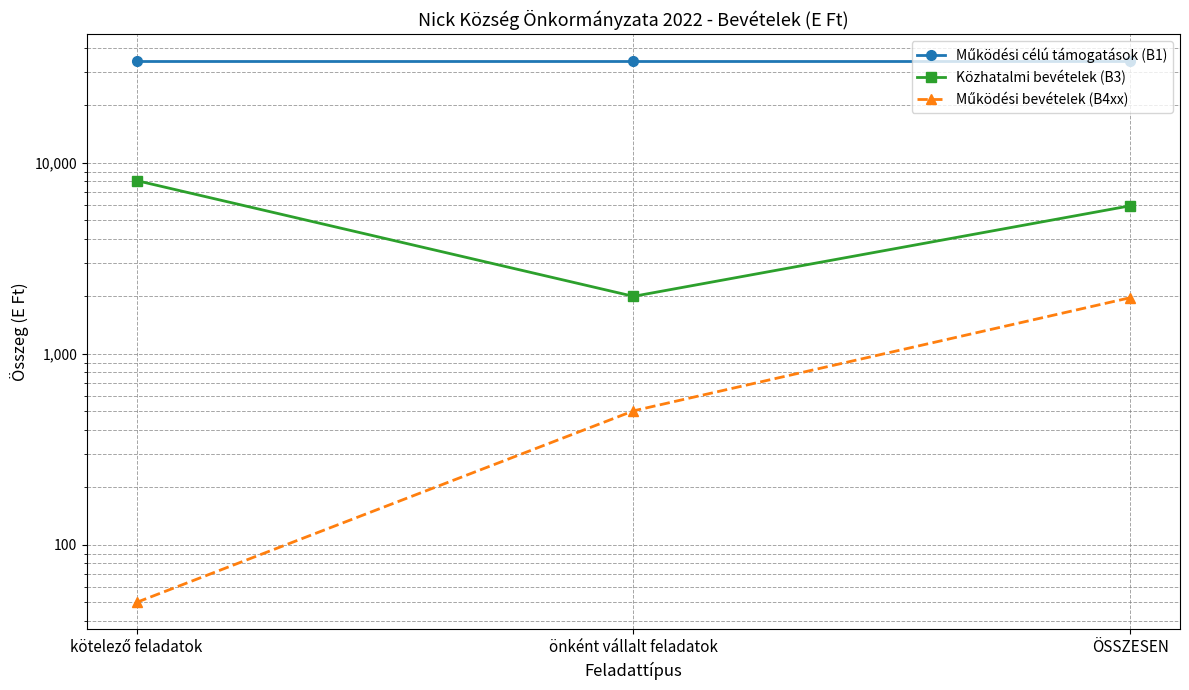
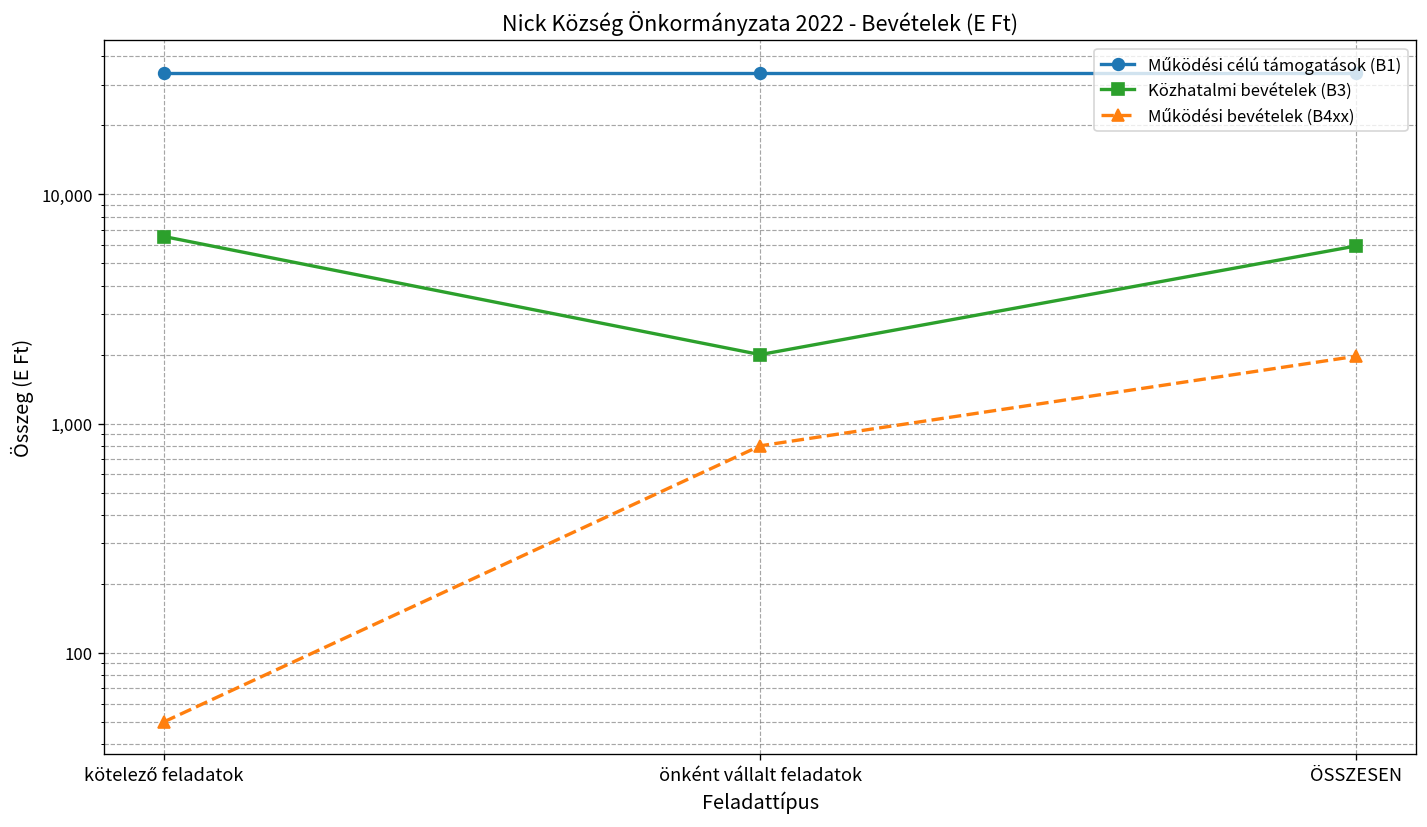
  {
    "Működési célú támogatások (B1)": {
      "kötelező feladatok": "34,000",
      "önként vállalt feladatok": "34,000"
    },
    "Közhatalmi bevételek (B3)": {
-     "kötelező feladatok": "8,100",
+     "kötelező feladatok": "6,600",
      "önként vállalt feladatok": "2,000",
      "ÖSSZESEN": "6,000"
    },
    "Működési bevételek (B4xx)": {
      "kötelező feladatok": "50",
-     "önként vállalt feladatok": "500",
+     "önként vállalt feladatok": "800",
      "ÖSSZESEN": "2,000"
    }
  }
